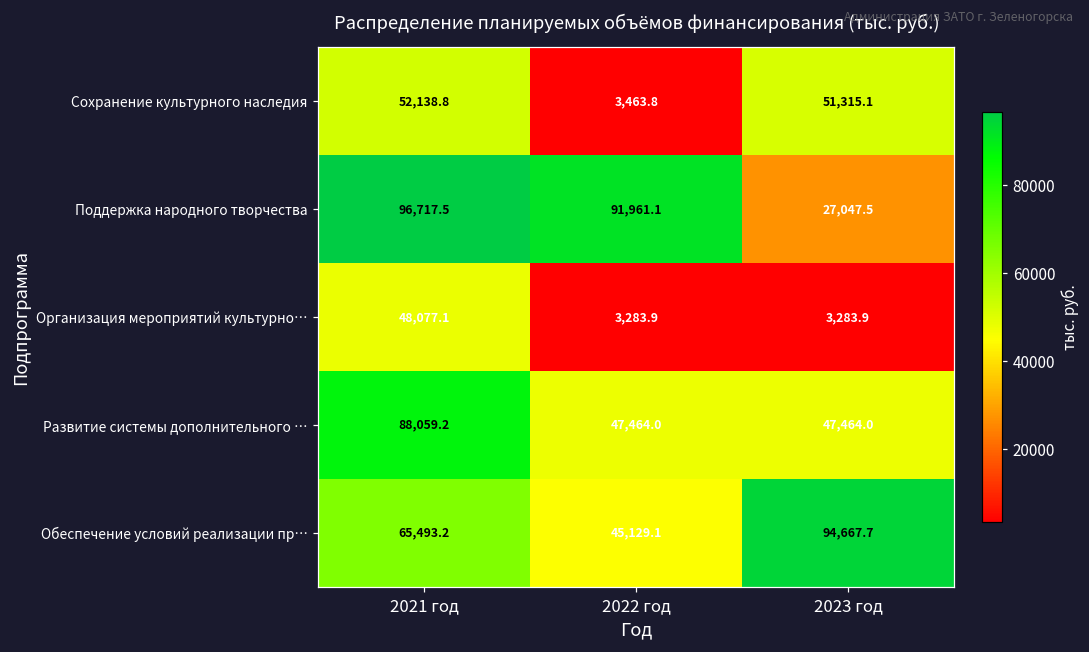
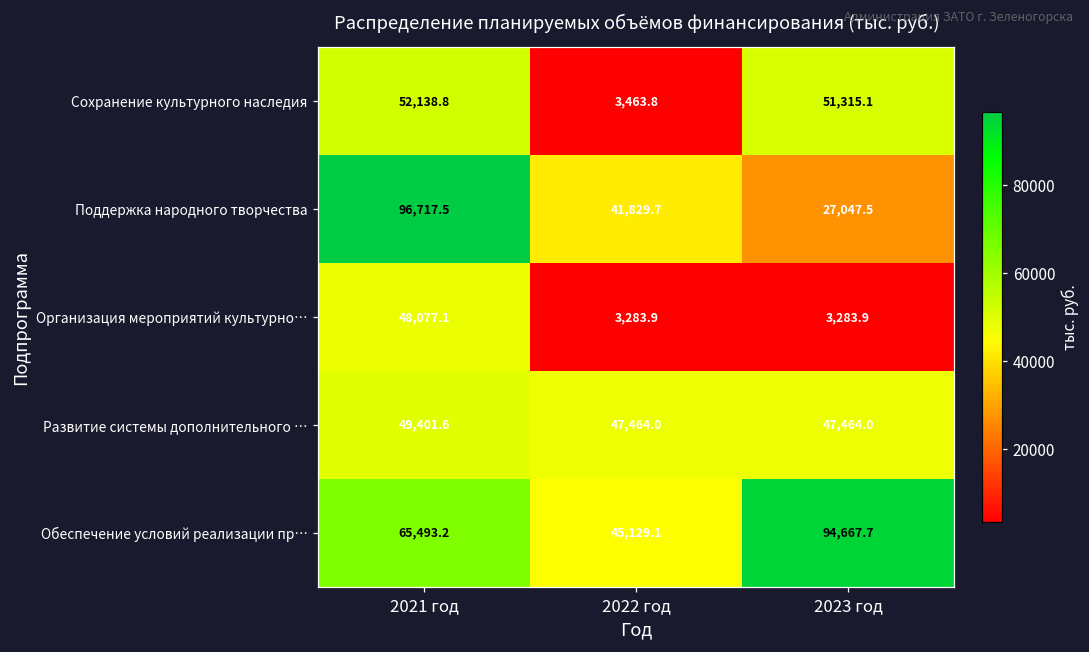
  {
    "Сохранение культурного наследия": {
      "2021 год": "52,138.8",
      "2022 год": "3,463.8",
      "2023 год": "51,315.1"
    },
    "Поддержка народного творчества": {
      "2021 год": "96,717.5",
-     "2022 год": "91,961.1",
+     "2022 год": "41,829.7",
      "2023 год": "27,047.5"
    },
    "Организация мероприятий культурно…": {
      "2021 год": "48,077.1",
      "2022 год": "3,283.9",
      "2023 год": "3,283.9"
    },
    "Развитие системы дополнительного …": {
-     "2021 год": "88,059.2",
+     "2021 год": "49,401.6",
      "2022 год": "47,464.0",
      "2023 год": "47,464.0"
    },
    "Обеспечение условий реализации пр…": {
      "2021 год": "65,493.2",
      "2022 год": "45,129.1",
      "2023 год": "94,667.7"
    }
  }
